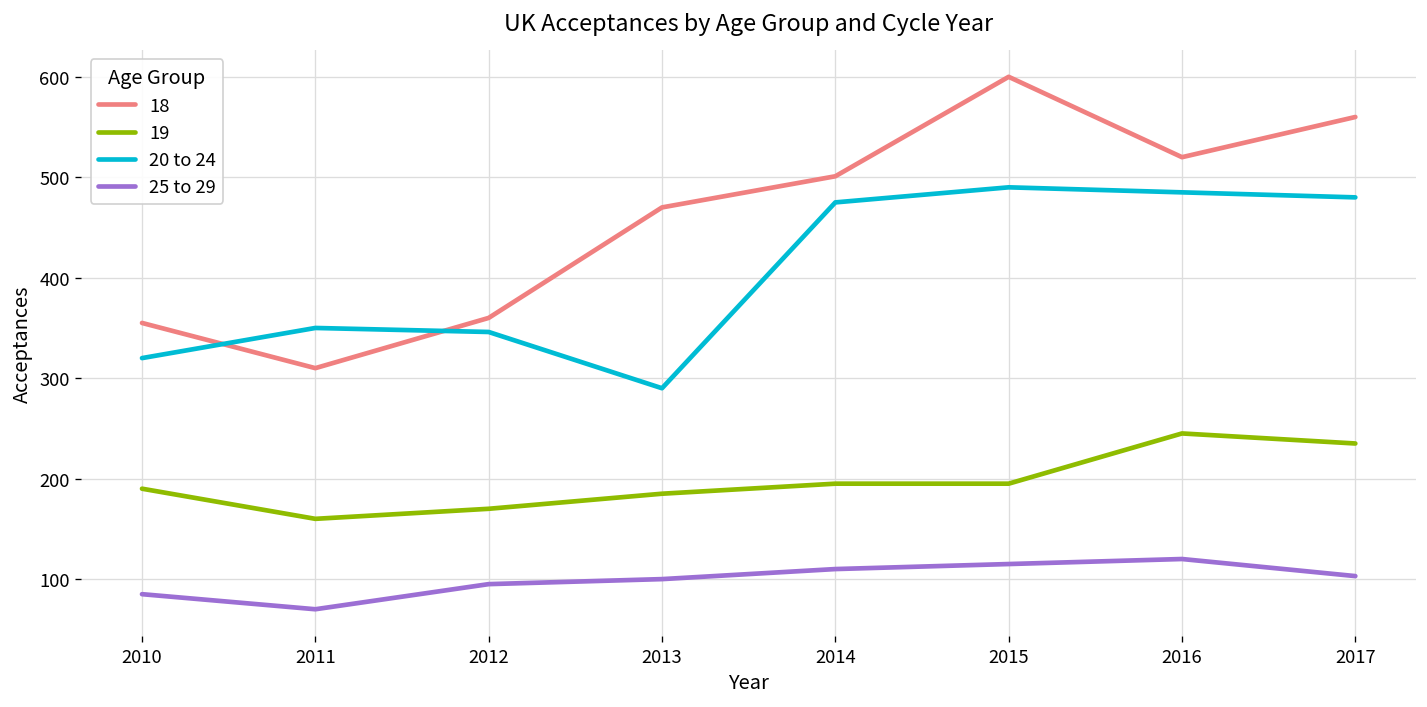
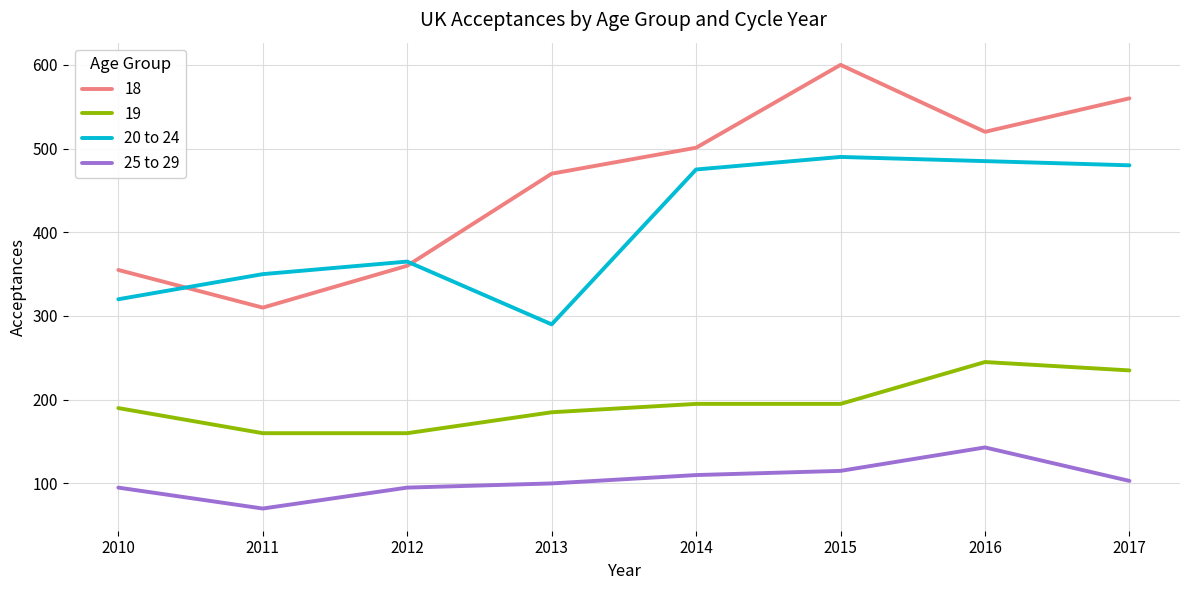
  {
    "18": {
      "2010": 360,
      "2011": 310,
      "2012": 360,
      "2013": 470,
      "2014": 500,
      "2015": 600,
      "2016": 520,
      "2017": 560
    },
    "19": {
      "2010": 190,
      "2011": 160,
-     "2012": 170,
+     "2012": 160,
      "2013": 190,
      "2014": 200,
      "2015": 200,
      "2016": 250,
      "2017": 240
    },
    "20 to 24": {
      "2010": 320,
      "2011": 350,
-     "2012": 350,
+     "2012": 370,
      "2013": 290,
      "2014": 480,
      "2015": 490,
      "2016": 490,
      "2017": 480
    },
    "25 to 29": {
-     "2010": 90,
+     "2010": 100,
      "2011": 70,
      "2012": 100,
      "2013": 100,
      "2014": 110,
      "2015": 120,
-     "2016": 120,
+     "2016": 140,
      "2017": 100
    }
  }
